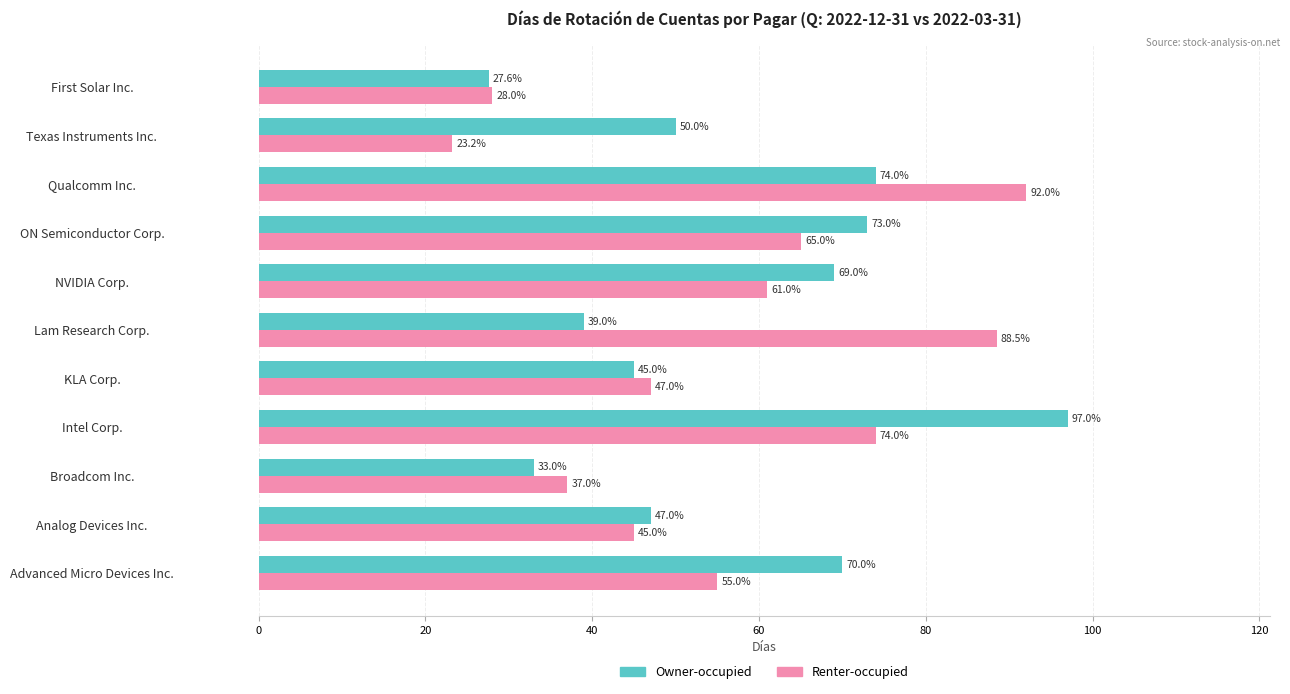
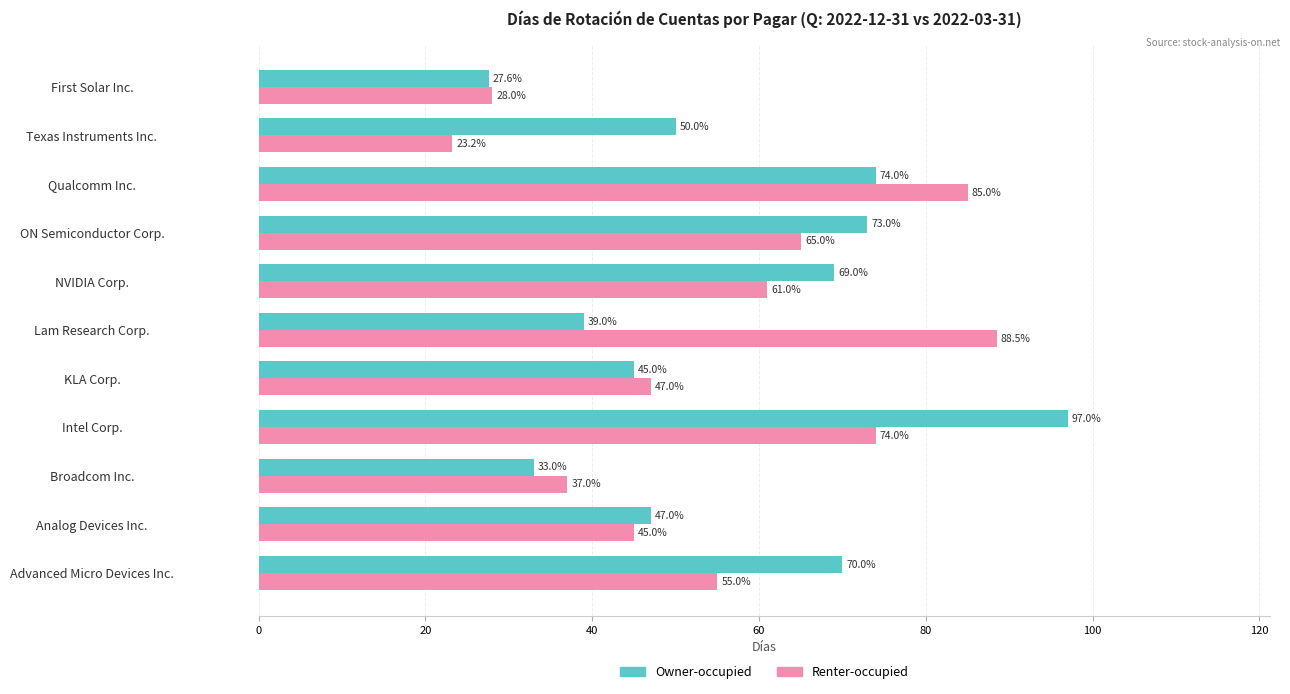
  {
    "Owner-occupied": {
      "First Solar Inc.": "27.6%",
      "Texas Instruments Inc.": "50.0%",
      "Qualcomm Inc.": "74.0%",
      "ON Semiconductor Corp.": "73.0%",
      "NVIDIA Corp.": "69.0%",
      "Lam Research Corp.": "39.0%",
      "KLA Corp.": "45.0%",
      "Intel Corp.": "97.0%",
      "Broadcom Inc.": "33.0%",
      "Analog Devices Inc.": "47.0%",
      "Advanced Micro Devices Inc.": "70.0%"
    },
    "Renter-occupied": {
      "First Solar Inc.": "28.0%",
      "Texas Instruments Inc.": "23.2%",
-     "Qualcomm Inc.": "92.0%",
+     "Qualcomm Inc.": "85.0%",
      "ON Semiconductor Corp.": "65.0%",
      "NVIDIA Corp.": "61.0%",
      "Lam Research Corp.": "88.5%",
      "KLA Corp.": "47.0%",
      "Intel Corp.": "74.0%",
      "Broadcom Inc.": "37.0%",
      "Analog Devices Inc.": "45.0%",
      "Advanced Micro Devices Inc.": "55.0%"
    }
  }
